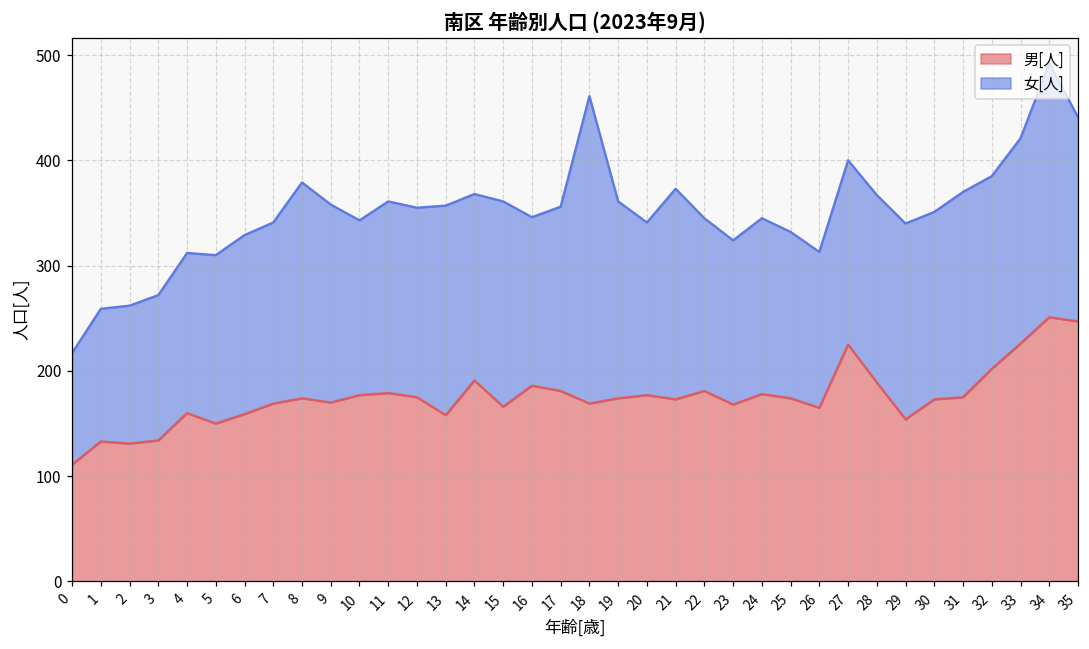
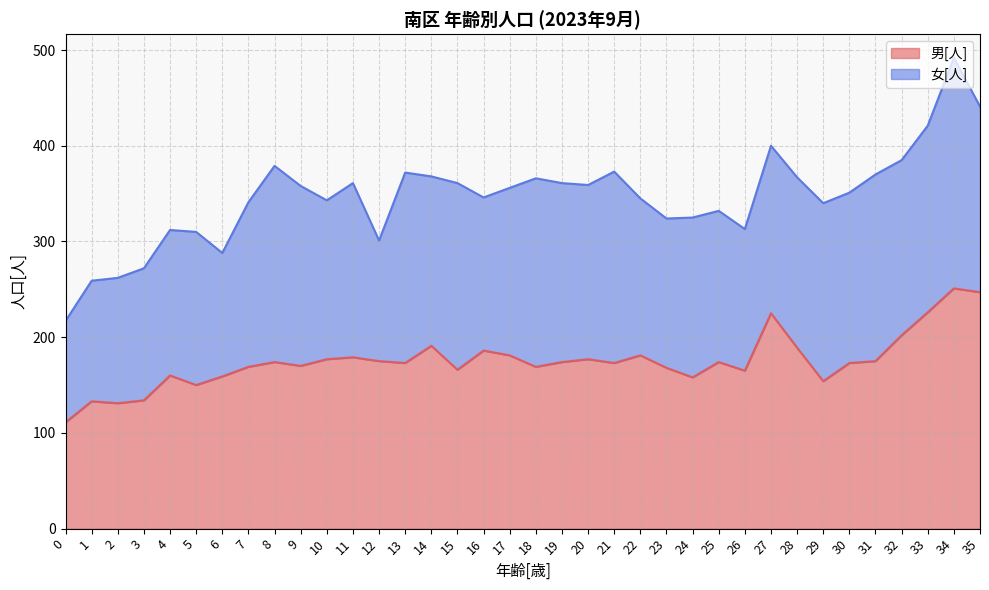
  {
    "男[人]": {
      "0": 110,
      "1": 130,
      "2": 130,
      "3": 130,
      "4": 160,
      "5": 150,
      "6": 160,
      "7": 170,
      "8": 170,
      "9": 170,
      "10": 180,
      "11": 180,
      "12": 180,
-     "13": 160,
+     "13": 170,
      "14": 190,
      "15": 170,
      "16": 190,
      "17": 180,
      "18": 170,
      "19": 170,
      "20": 180,
      "21": 170,
      "22": 180,
      "23": 170,
-     "24": 180,
+     "24": 160,
      "25": 170,
      "26": 170,
      "27": 230,
      "28": 190,
      "29": 150,
      "30": 170,
      "31": 180,
      "32": 200,
      "33": 230,
      "34": 250,
      "35": 250
    },
    "女[人]": {
      "0": 110,
      "1": 130,
      "2": 130,
      "3": 140,
      "4": 150,
      "5": 160,
-     "6": 170,
+     "6": 130,
      "7": 170,
      "8": 210,
      "9": 190,
      "10": 170,
      "11": 180,
-     "12": 180,
+     "12": 130,
      "13": 200,
      "14": 180,
      "15": 200,
      "16": 160,
      "17": 180,
-     "18": 290,
+     "18": 200,
      "19": 190,
-     "20": 160,
+     "20": 180,
      "21": 200,
      "22": 160,
      "23": 160,
      "24": 170,
      "25": 160,
      "26": 150,
      "27": 180,
      "28": 180,
      "29": 190,
      "30": 180,
      "31": 200,
      "32": 180,
      "33": 200,
      "35": 190
    }
  }
